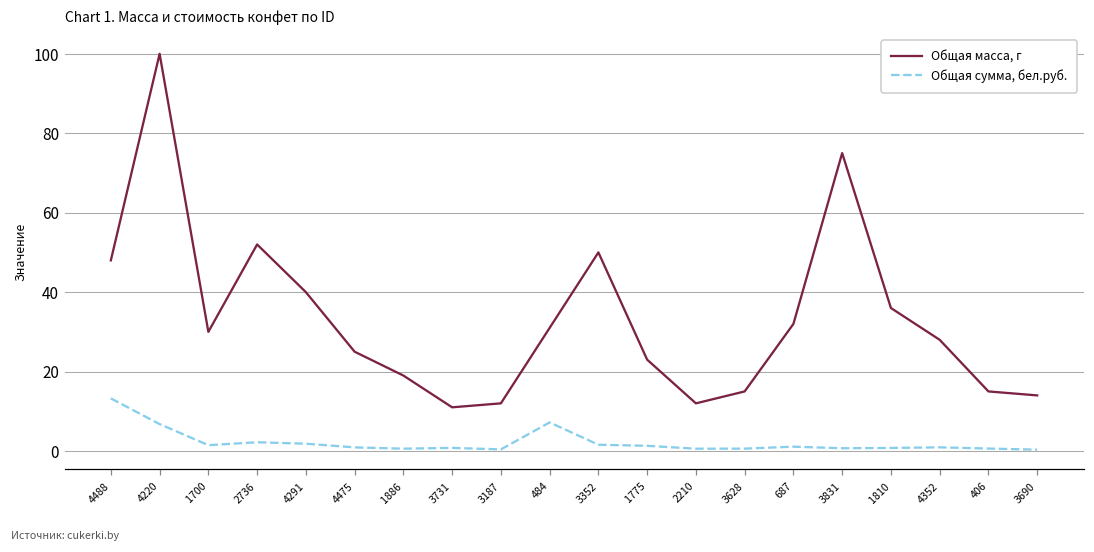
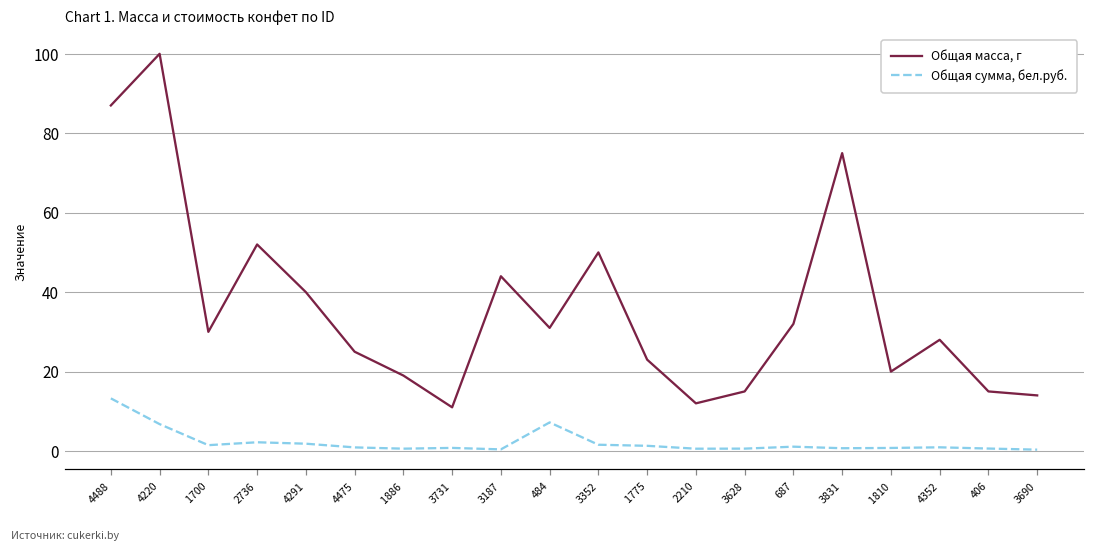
  {
    "Общая масса, г": {
-     "4488": 48,
+     "4488": 87,
      "4220": 100,
      "1700": 30,
      "2736": 52,
      "4291": 40,
      "4475": 25,
      "1886": 19,
      "3731": 11,
-     "3187": 12,
+     "3187": 44,
      "484": 31,
      "3352": 50,
      "1775": 23,
      "2210": 12,
      "3628": 15,
      "687": 32,
      "3831": 75,
-     "1810": 36,
+     "1810": 20,
      "4352": 28,
      "406": 15,
      "3690": 14
    },
    "Общая сумма, бел.руб.": {
      "4488": 13,
      "4220": 7,
      "1700": 1,
      "2736": 2,
      "4291": 2,
      "4475": 1,
      "1886": 1,
      "3731": 1,
      "3187": 0,
      "484": 7,
      "3352": 2,
      "1775": 1,
      "2210": 1,
      "3628": 1,
      "687": 1,
      "3831": 1,
      "1810": 1,
      "4352": 1,
      "406": 1,
      "3690": 0
    }
  }
